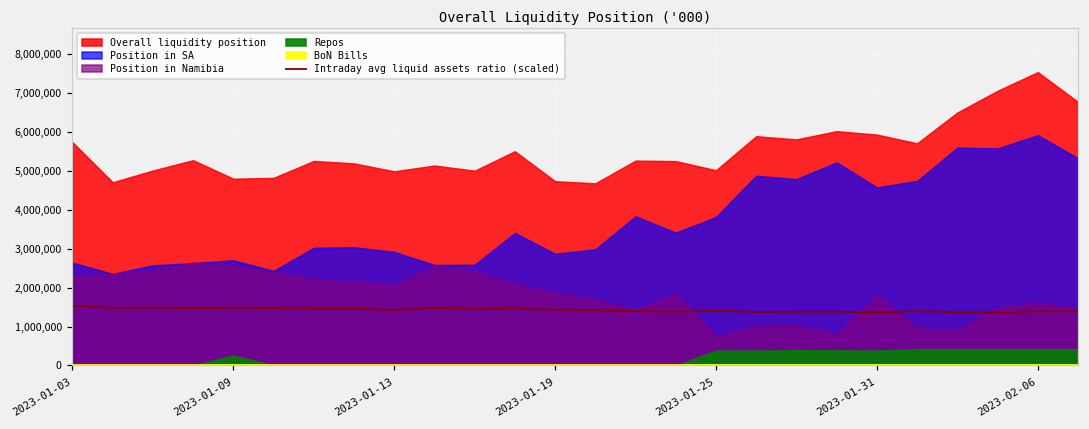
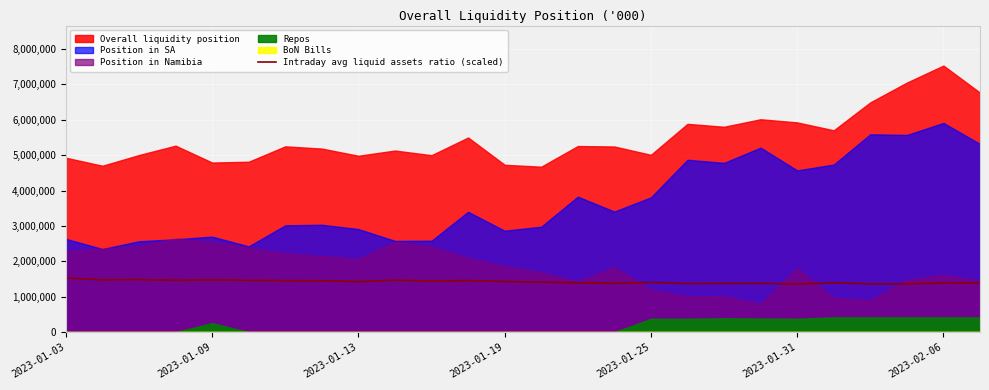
  {
    "Overall liquidity position": {
-     "2023-01-03": "5,700,000",
+     "2023-01-03": "4,900,000",
      "2023-01-09": "4,800,000",
      "2023-01-13": "5,000,000",
      "2023-01-19": "4,700,000",
      "2023-01-25": "5,000,000",
      "2023-01-31": "5,900,000",
      "2023-02-06": "7,500,000"
    },
    "Intraday avg liquid assets ratio (scaled)": {
      "2023-01-03": "1,500,000",
      "2023-01-09": "1,500,000",
      "2023-01-13": "1,400,000",
      "2023-01-19": "1,400,000",
      "2023-01-25": "1,400,000",
      "2023-01-31": "1,400,000",
      "2023-02-06": "1,400,000"
    },
    "Position in SA": {
      "2023-01-03": "2,600,000",
      "2023-01-09": "2,700,000",
      "2023-01-13": "2,900,000",
      "2023-01-19": "2,900,000",
      "2023-01-25": "3,800,000",
      "2023-01-31": "4,600,000",
      "2023-02-06": "5,900,000"
    },
    "Position in Namibia": {
      "2023-01-03": "2,300,000",
      "2023-01-09": "2,600,000",
      "2023-01-13": "2,100,000",
      "2023-01-19": "1,900,000",
-     "2023-01-25": "800,000",
+     "2023-01-25": "1,200,000",
      "2023-01-31": "1,800,000",
      "2023-02-06": "1,600,000"
    },
    "Repos": {
      "2023-01-09": "300,000",
      "2023-01-25": "400,000",
      "2023-01-31": "400,000",
      "2023-02-06": "400,000"
    },
    "BoN Bills": {
      "2023-01-09": "0",
      "2023-01-25": "0",
      "2023-01-31": "0",
      "2023-02-06": "0"
    }
  }
